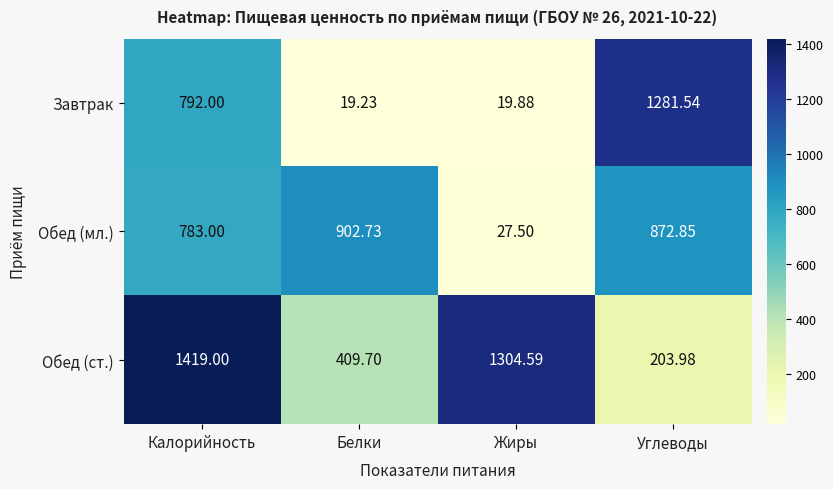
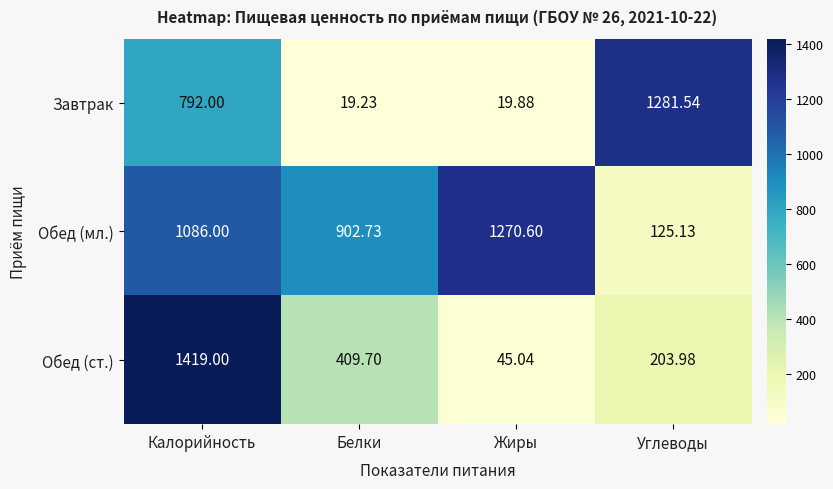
  {
    "Завтрак": {
      "Калорийность": 792.00,
      "Белки": 19.23,
      "Жиры": 19.88,
      "Углеводы": 1281.54
    },
    "Обед (мл.)": {
-     "Калорийность": 783.00,
+     "Калорийность": 1086.00,
      "Белки": 902.73,
-     "Жиры": 27.50,
-     "Углеводы": 872.85
+     "Жиры": 1270.60,
+     "Углеводы": 125.13
    },
    "Обед (ст.)": {
      "Калорийность": 1419.00,
      "Белки": 409.70,
-     "Жиры": 1304.59,
+     "Жиры": 45.04,
      "Углеводы": 203.98
    }
  }
